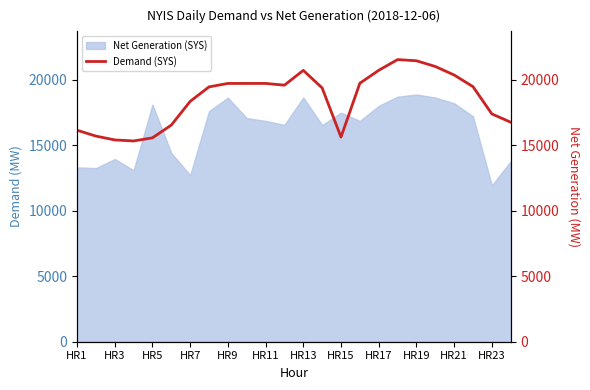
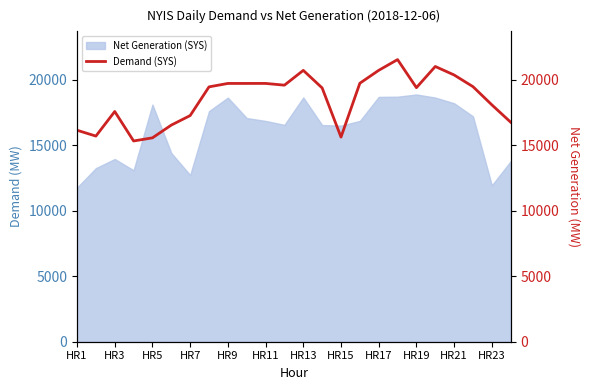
  {
    "Net Generation (SYS)": {
-     "HR1": 13300,
+     "HR1": 11800,
      "HR3": 14000,
      "HR5": 18100,
      "HR7": 12700,
      "HR9": 18700,
      "HR11": 16900,
      "HR13": 18700,
-     "HR15": 17500,
-     "HR17": 18000,
+     "HR15": 16500,
+     "HR17": 18700,
      "HR19": 18900,
      "HR21": 18200,
      "HR23": 11900
    },
    "Demand (SYS)": {
      "HR1": 16200,
-     "HR3": 15400,
+     "HR3": 17600,
      "HR5": 15600,
-     "HR7": 18400,
+     "HR7": 17300,
      "HR9": 19700,
      "HR11": 19700,
      "HR13": 20700,
      "HR15": 15600,
      "HR17": 20700,
-     "HR19": 21500,
+     "HR19": 19400,
      "HR21": 20400,
-     "HR23": 17400
+     "HR23": 18100
    }
  }
